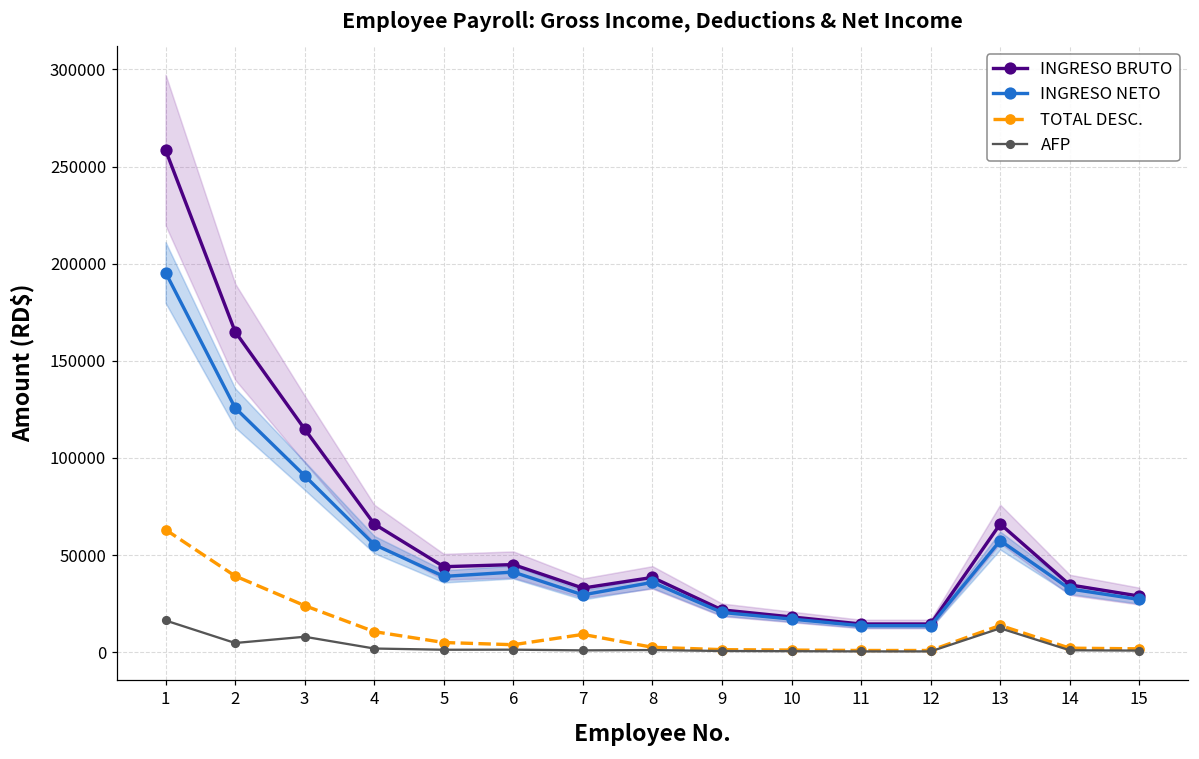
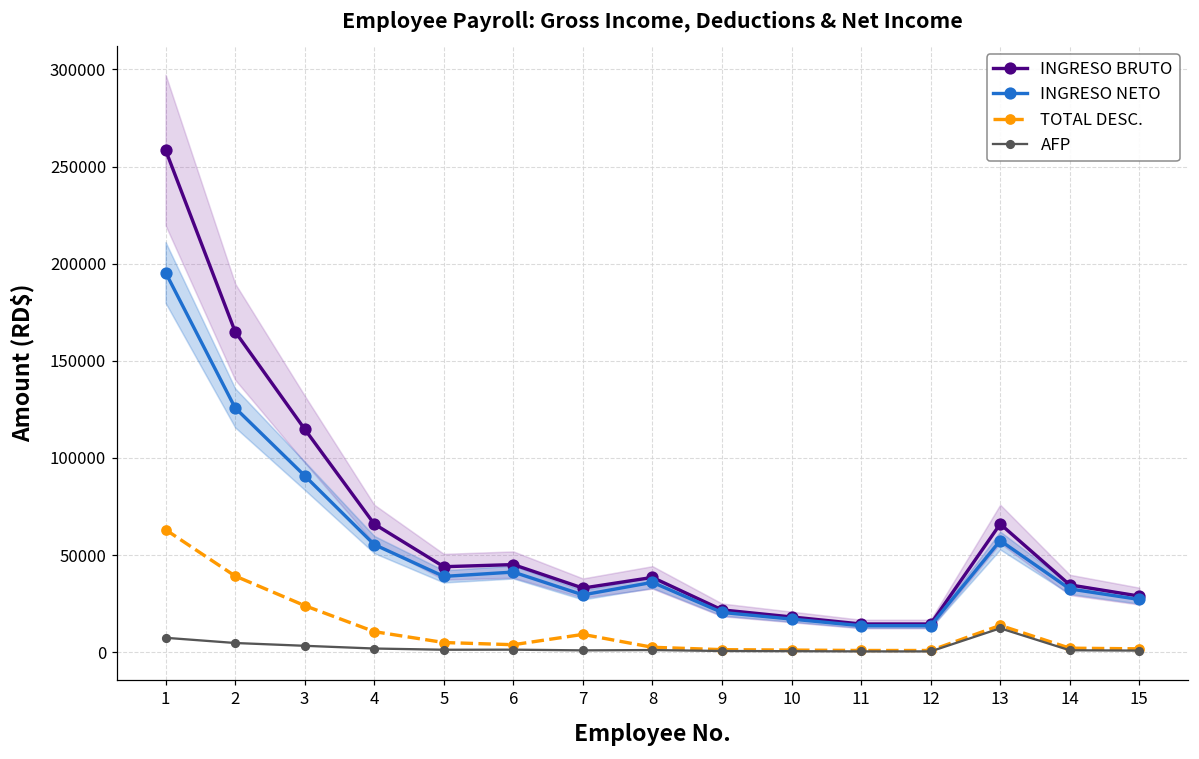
  {
    "INGRESO BRUTO": {
      "1": 259000,
      "2": 165000,
      "3": 115000,
      "4": 66000,
      "5": 44000,
      "13": 66000
    },
    "TOTAL DESC.": {
      "1": 63000,
      "2": 39000,
      "3": 24000,
      "4": 11000,
      "5": 5000,
      "6": 4000,
      "7": 9000,
      "8": 3000,
      "13": 14000
    },
    "AFP": {
-     "1": 16000,
+     "1": 7000,
      "2": 5000,
-     "3": 8000,
+     "3": 3000,
      "4": 2000,
      "5": 1000,
      "6": 1000,
      "7": 1000,
      "8": 1000,
      "13": 12000
    }
  }
